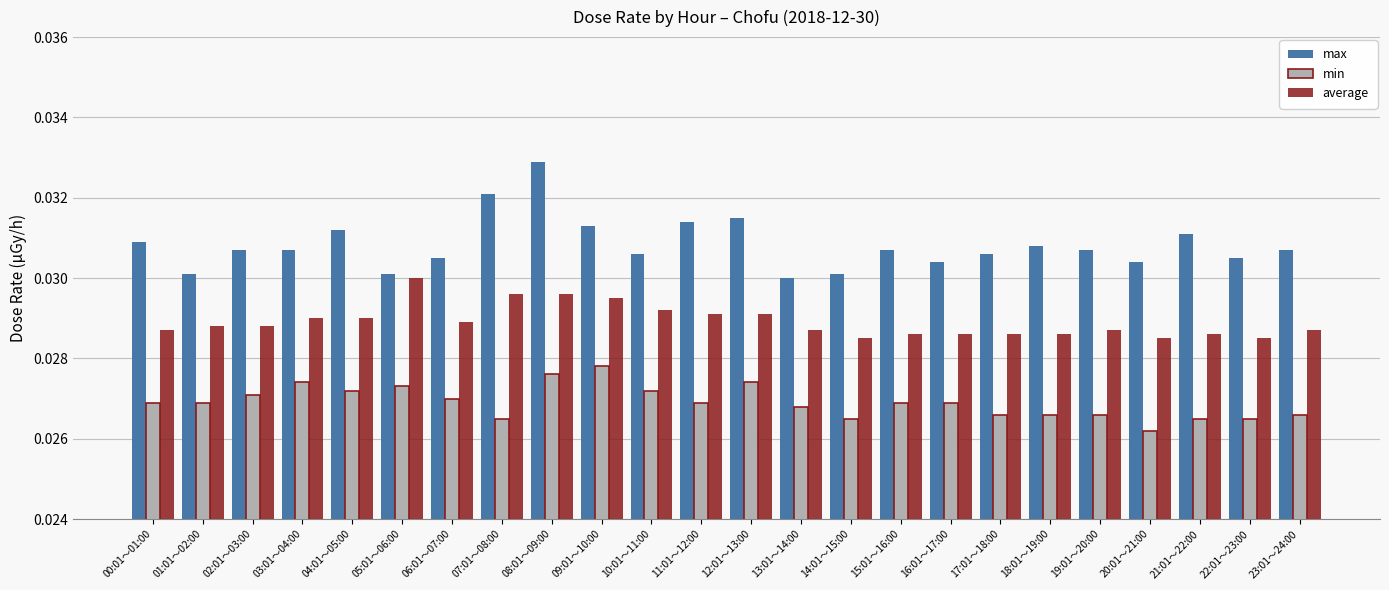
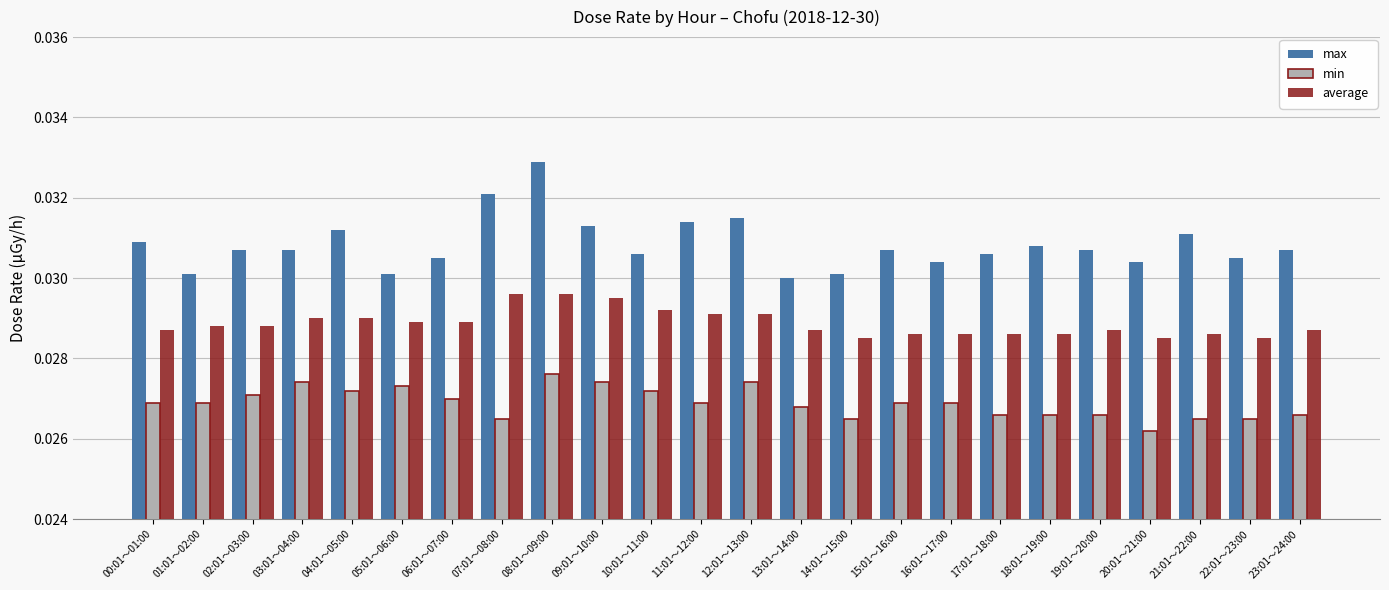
  {
    "max": {
      "00:01～01:00": 0.0309,
      "01:01～02:00": 0.0301,
      "02:01～03:00": 0.0307,
      "03:01～04:00": 0.0307,
      "04:01～05:00": 0.0312,
      "05:01～06:00": 0.0301,
      "06:01～07:00": 0.0305,
      "07:01～08:00": 0.0321,
      "08:01～09:00": 0.0329,
      "09:01～10:00": 0.0313,
      "10:01～11:00": 0.0306,
      "11:01～12:00": 0.0314,
      "12:01～13:00": 0.0315,
      "13:01～14:00": 0.0300,
      "14:01～15:00": 0.0301,
      "15:01～16:00": 0.0307,
      "16:01～17:00": 0.0304,
      "17:01～18:00": 0.0306,
      "18:01～19:00": 0.0308,
      "19:01～20:00": 0.0307,
      "20:01～21:00": 0.0304,
      "21:01～22:00": 0.0311,
      "22:01～23:00": 0.0305,
      "23:01～24:00": 0.0307
    },
    "min": {
      "00:01～01:00": 0.0269,
      "01:01～02:00": 0.0269,
      "02:01～03:00": 0.0271,
      "03:01～04:00": 0.0274,
      "04:01～05:00": 0.0272,
      "05:01～06:00": 0.0273,
      "06:01～07:00": 0.0270,
      "07:01～08:00": 0.0265,
      "08:01～09:00": 0.0276,
-     "09:01～10:00": 0.0278,
+     "09:01～10:00": 0.0274,
      "10:01～11:00": 0.0272,
      "11:01～12:00": 0.0269,
      "12:01～13:00": 0.0274,
      "13:01～14:00": 0.0268,
      "14:01～15:00": 0.0265,
      "15:01～16:00": 0.0269,
      "16:01～17:00": 0.0269,
      "17:01～18:00": 0.0266,
      "18:01～19:00": 0.0266,
      "19:01～20:00": 0.0266,
      "20:01～21:00": 0.0262,
      "21:01～22:00": 0.0265,
      "22:01～23:00": 0.0265,
      "23:01～24:00": 0.0266
    },
    "average": {
      "00:01～01:00": 0.0287,
      "01:01～02:00": 0.0288,
      "02:01～03:00": 0.0288,
      "03:01～04:00": 0.0290,
      "04:01～05:00": 0.0290,
-     "05:01～06:00": 0.0300,
+     "05:01～06:00": 0.0289,
      "06:01～07:00": 0.0289,
      "07:01～08:00": 0.0296,
      "08:01～09:00": 0.0296,
      "09:01～10:00": 0.0295,
      "10:01～11:00": 0.0292,
      "11:01～12:00": 0.0291,
      "12:01～13:00": 0.0291,
      "13:01～14:00": 0.0287,
      "14:01～15:00": 0.0285,
      "15:01～16:00": 0.0286,
      "16:01～17:00": 0.0286,
      "17:01～18:00": 0.0286,
      "18:01～19:00": 0.0286,
      "19:01～20:00": 0.0287,
      "20:01～21:00": 0.0285,
      "21:01～22:00": 0.0286,
      "22:01～23:00": 0.0285,
      "23:01～24:00": 0.0287
    }
  }
